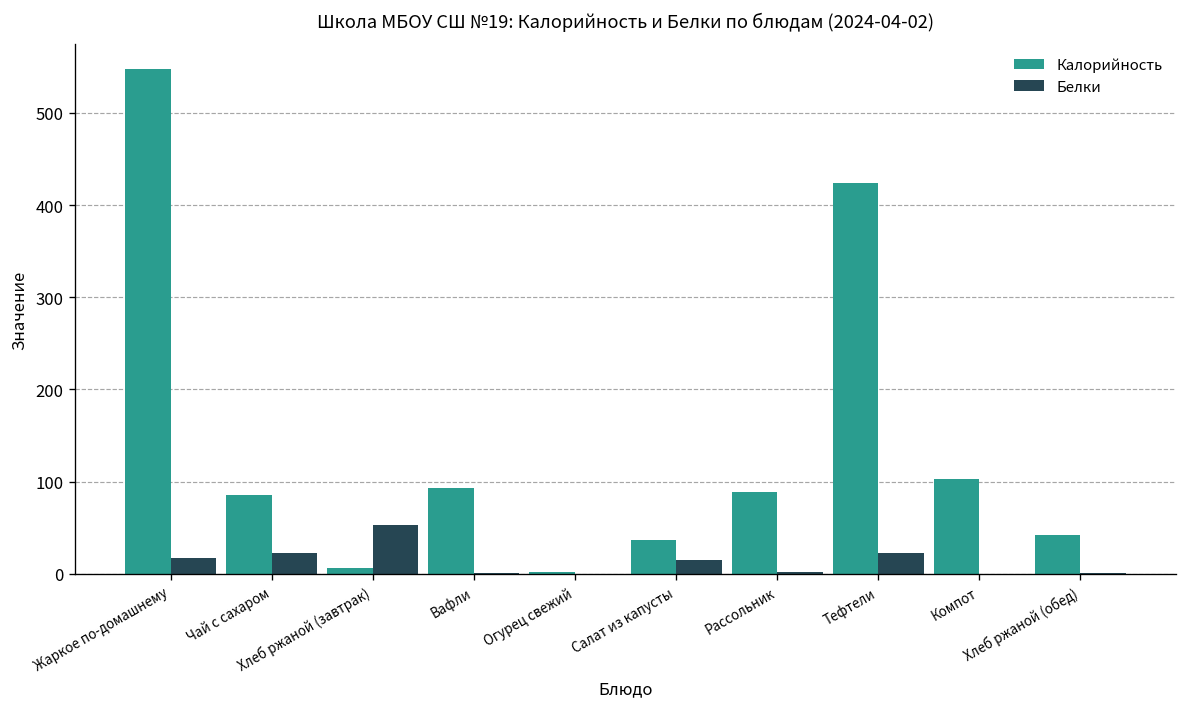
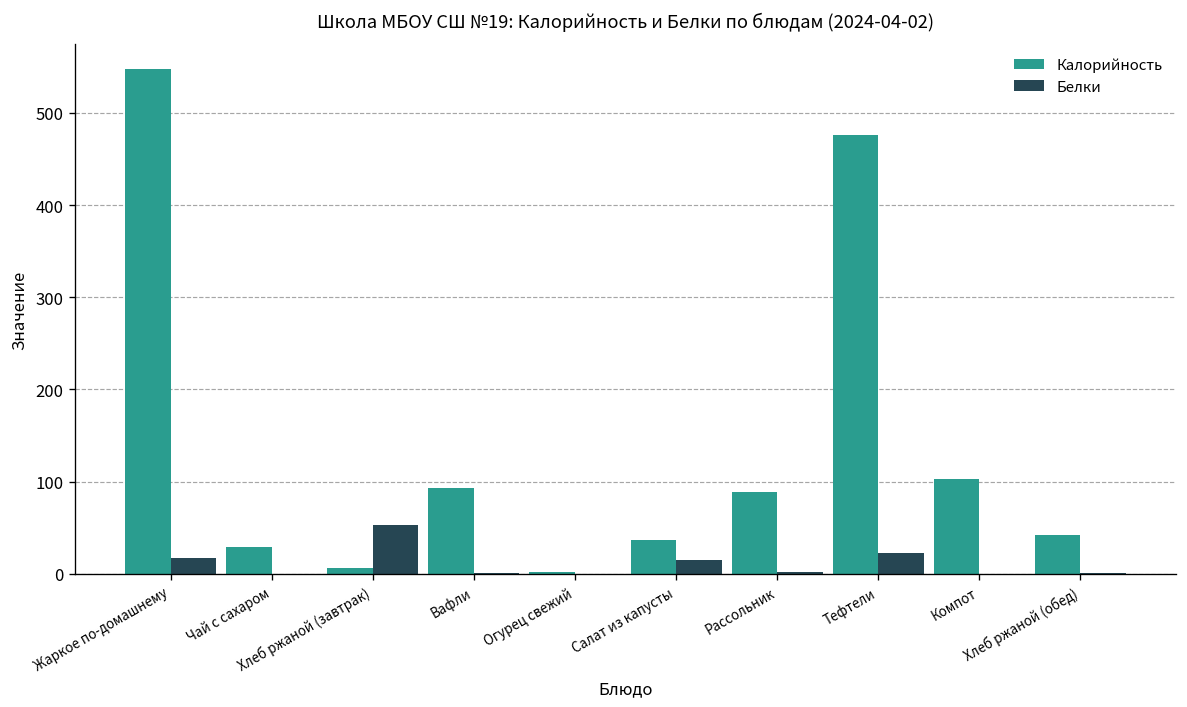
  {
    "Калорийность": {
      "Жаркое по-домашнему": 550,
-     "Чай с сахаром": 90,
+     "Чай с сахаром": 30,
      "Хлеб ржаной (завтрак)": 10,
      "Вафли": 90,
      "Салат из капусты": 40,
      "Рассольник": 90,
-     "Тефтели": 420,
+     "Тефтели": 480,
      "Компот": 100,
      "Хлеб ржаной (обед)": 40
    },
    "Белки": {
      "Жаркое по-домашнему": 20,
-     "Чай с сахаром": 20,
+     "Чай с сахаром": 0,
      "Хлеб ржаной (завтрак)": 50,
      "Салат из капусты": 20,
      "Тефтели": 20
    }
  }
